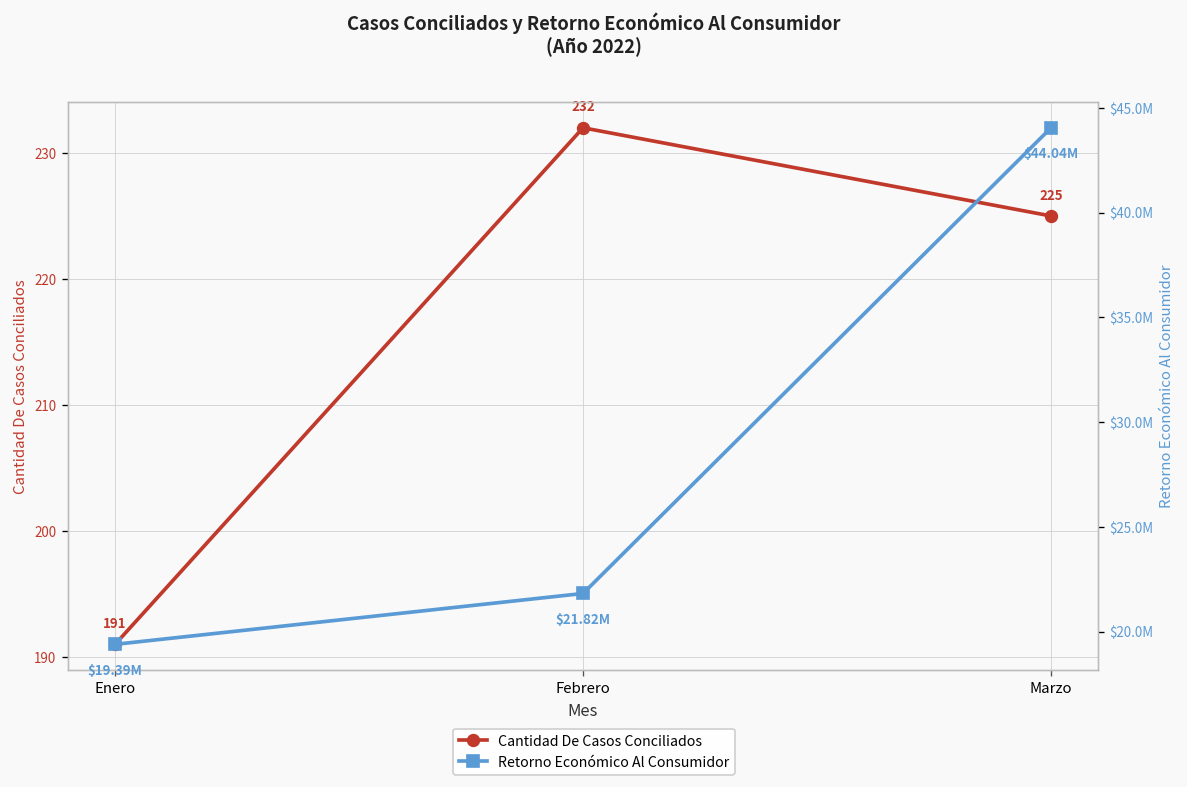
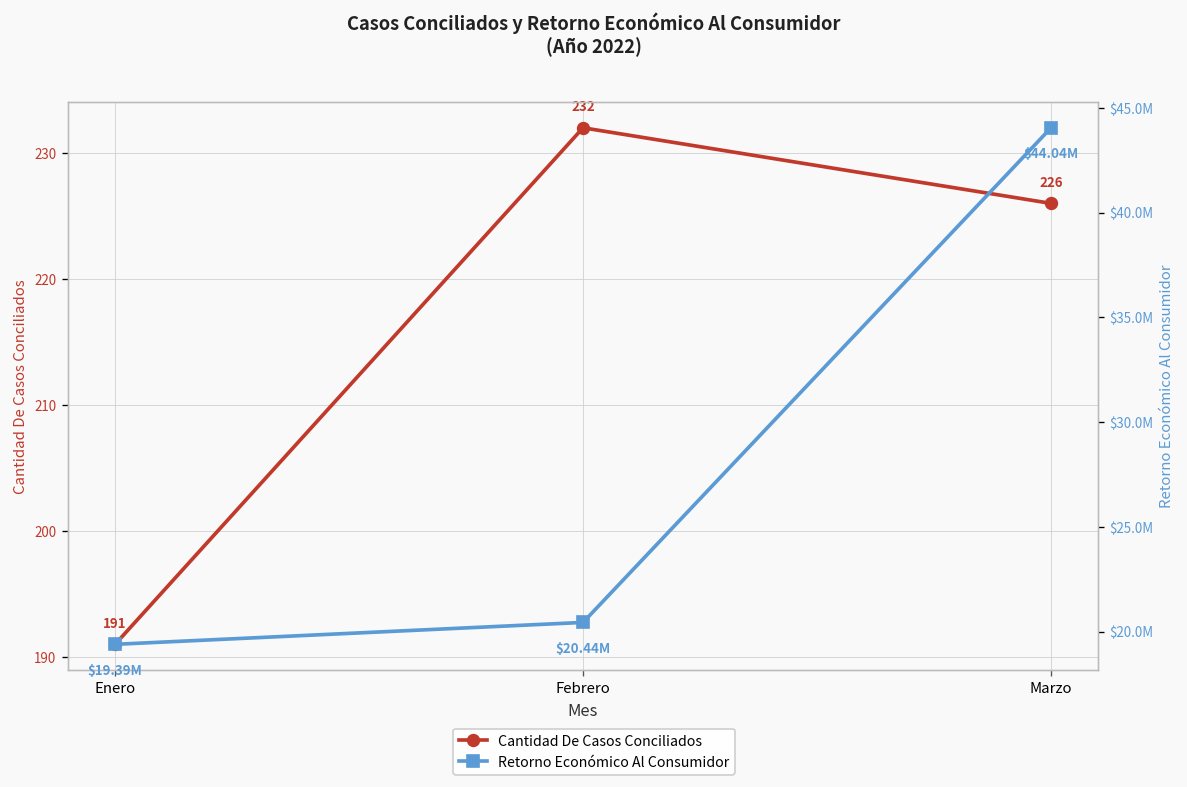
  {
    "Cantidad De Casos Conciliados": {
      "Enero": "191",
      "Febrero": "232",
-     "Marzo": "225"
+     "Marzo": "226"
    },
    "Retorno Económico Al Consumidor": {
      "Enero": "$19.39M",
-     "Febrero": "$21.82M",
+     "Febrero": "$20.44M",
      "Marzo": "$44.04M"
    }
  }
